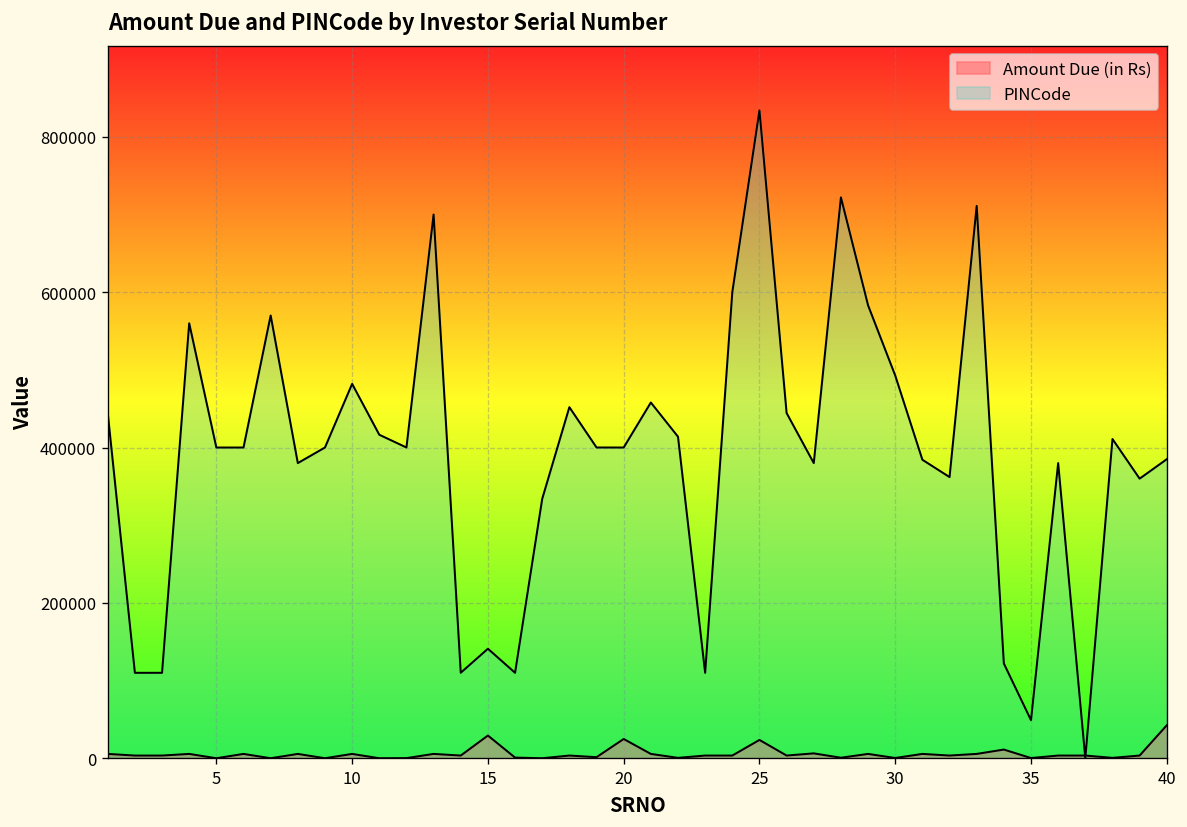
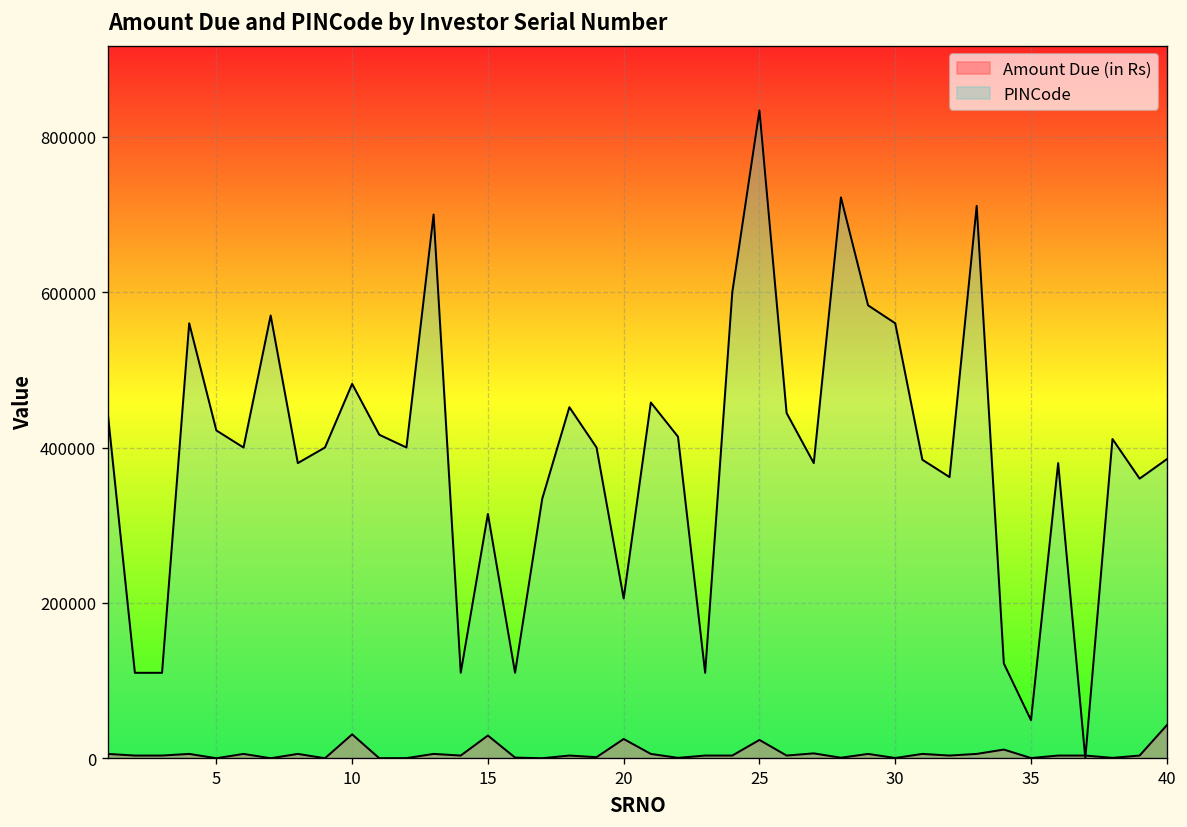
  {
    "Amount Due (in Rs)": {
      "5": 0,
-     "10": 10000,
+     "10": 30000,
      "15": 30000,
      "20": 20000,
      "25": 20000,
      "30": 0,
      "35": 0,
      "40": 40000
    },
    "PINCode": {
-     "5": 400000,
+     "5": 420000,
      "10": 480000,
-     "15": 140000,
-     "20": 400000,
+     "15": 310000,
+     "20": 210000,
      "25": 830000,
-     "30": 490000,
+     "30": 560000,
      "35": 50000,
      "40": 390000
    }
  }
